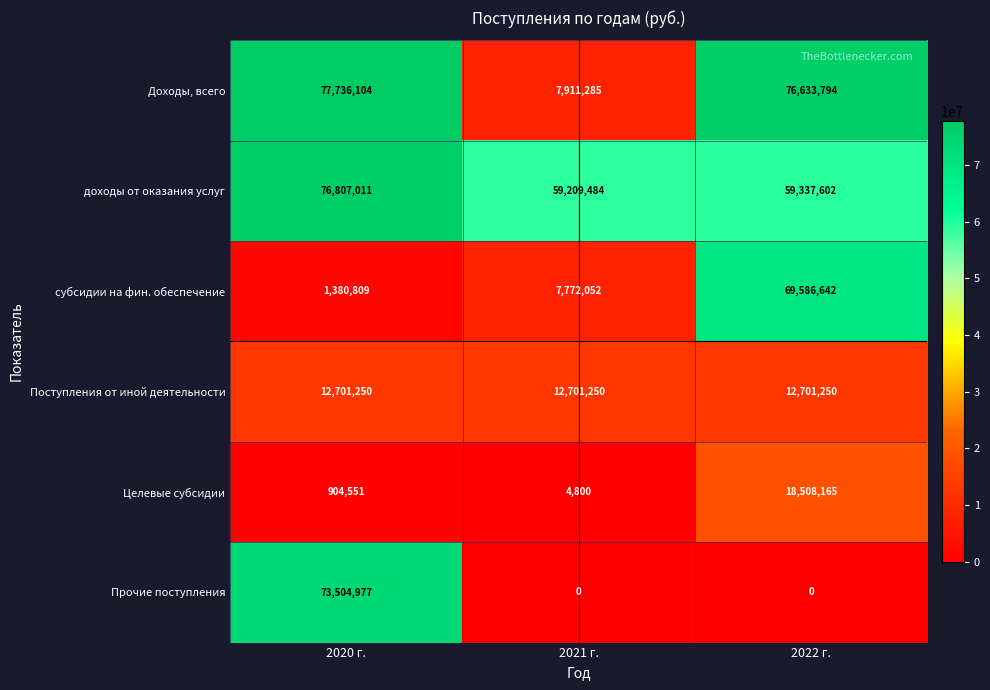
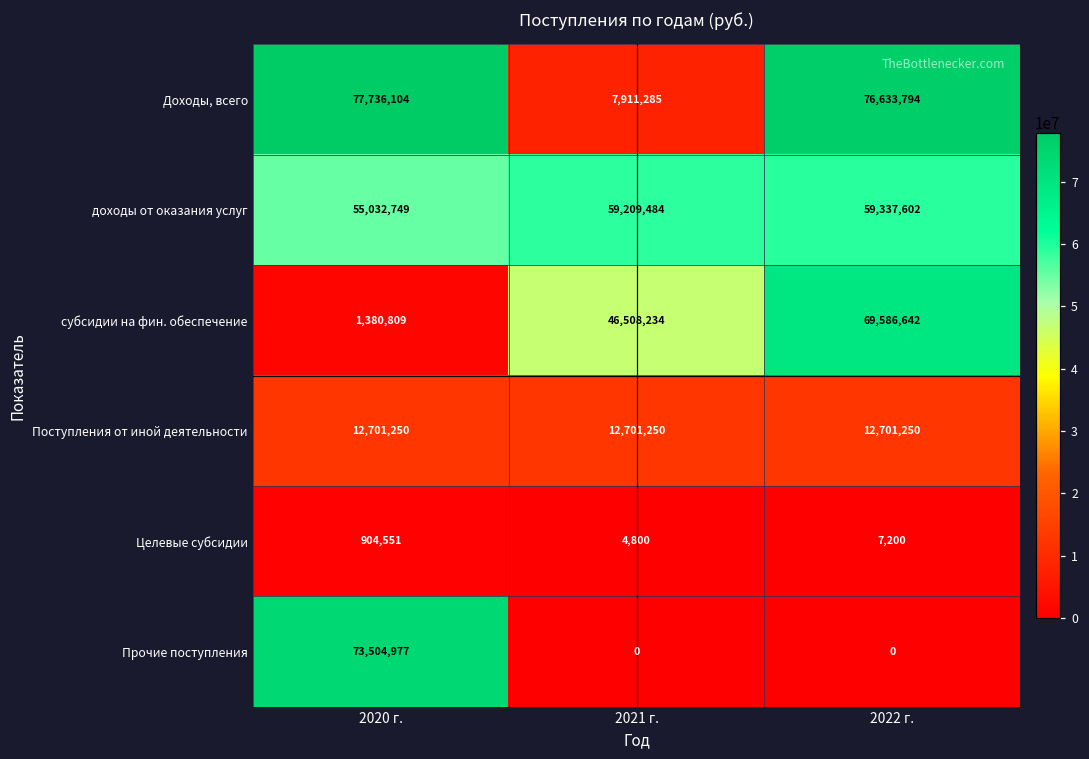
  {
    "Доходы, всего": {
      "2020 г.": "77,736,104",
      "2021 г.": "7,911,285"
    },
    "доходы от оказания услуг": {
-     "2020 г.": "76,807,011",
+     "2020 г.": "55,032,749",
      "2021 г.": "59,209,484",
      "2022 г.": "59,337,602"
    },
    "субсидии на фин. обеспечение": {
      "2020 г.": "1,380,809",
-     "2021 г.": "7,772,052",
+     "2021 г.": "46,508,234",
      "2022 г.": "69,586,642"
    },
    "Поступления от иной деятельности": {
      "2020 г.": "12,701,250",
      "2021 г.": "12,701,250",
      "2022 г.": "12,701,250"
    },
    "Целевые субсидии": {
      "2020 г.": "904,551",
      "2021 г.": "4,800",
-     "2022 г.": "18,508,165"
+     "2022 г.": "7,200"
    },
    "Прочие поступления": {
      "2020 г.": "73,504,977",
      "2021 г.": "0",
      "2022 г.": "0"
    }
  }
